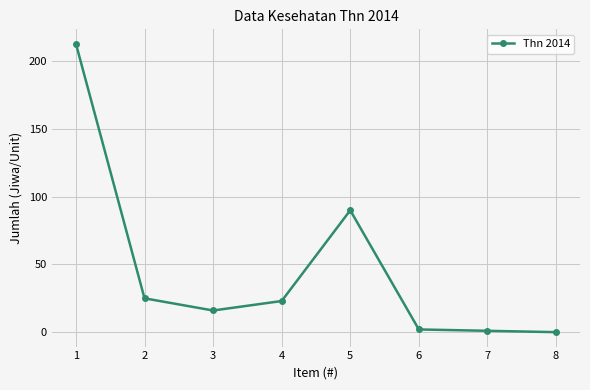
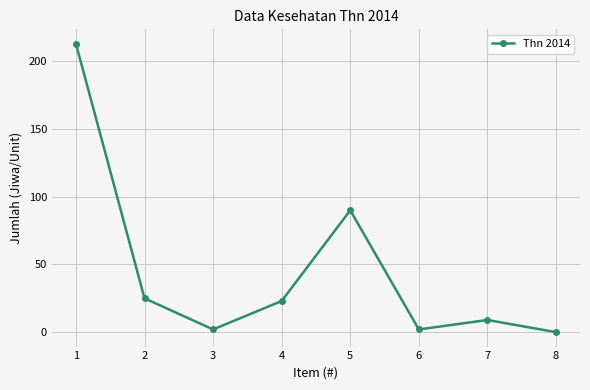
  {
    "1": 213,
    "2": 25,
-   "3": 16,
+   "3": 2,
    "4": 23,
    "5": 90,
    "6": 2,
-   "7": 1,
+   "7": 9,
    "8": 0
  }
